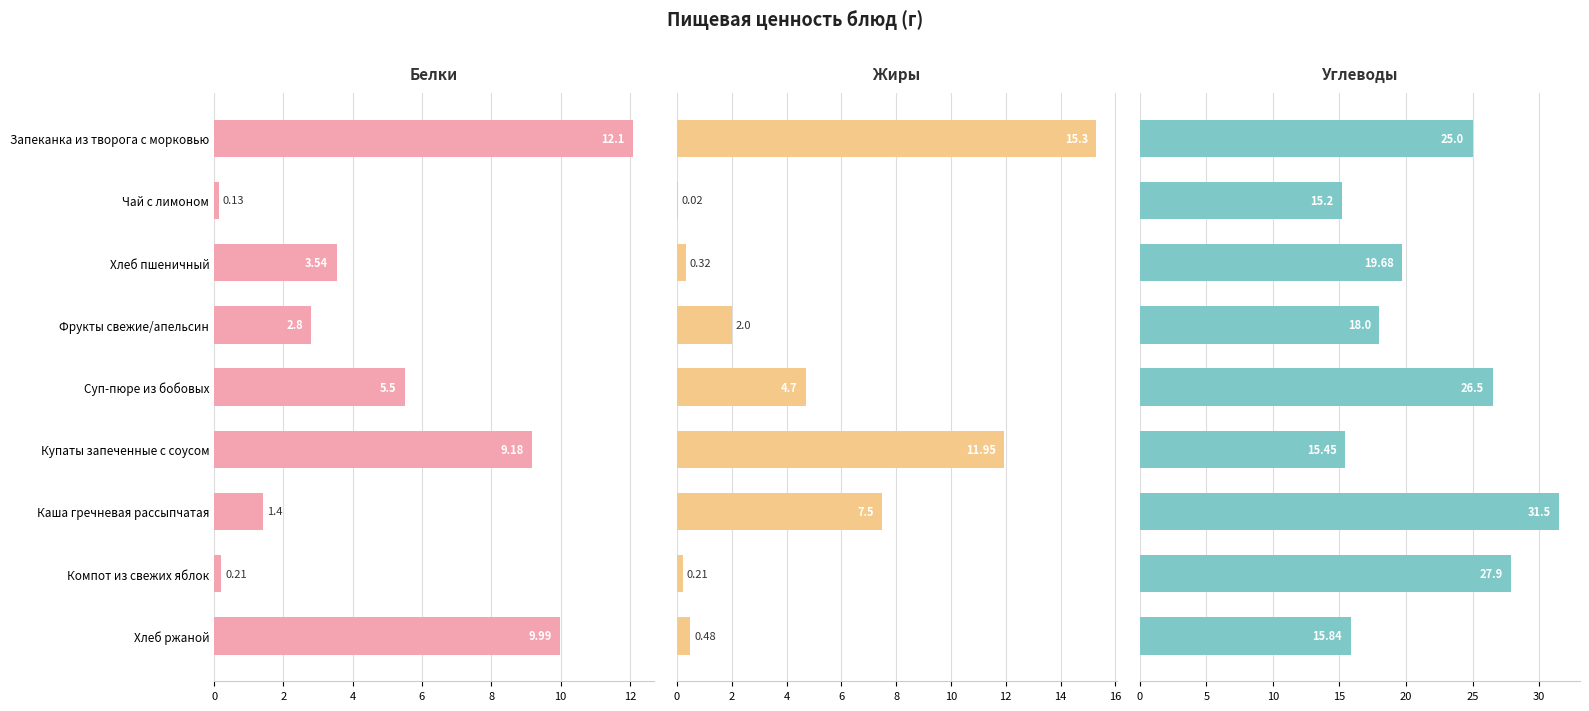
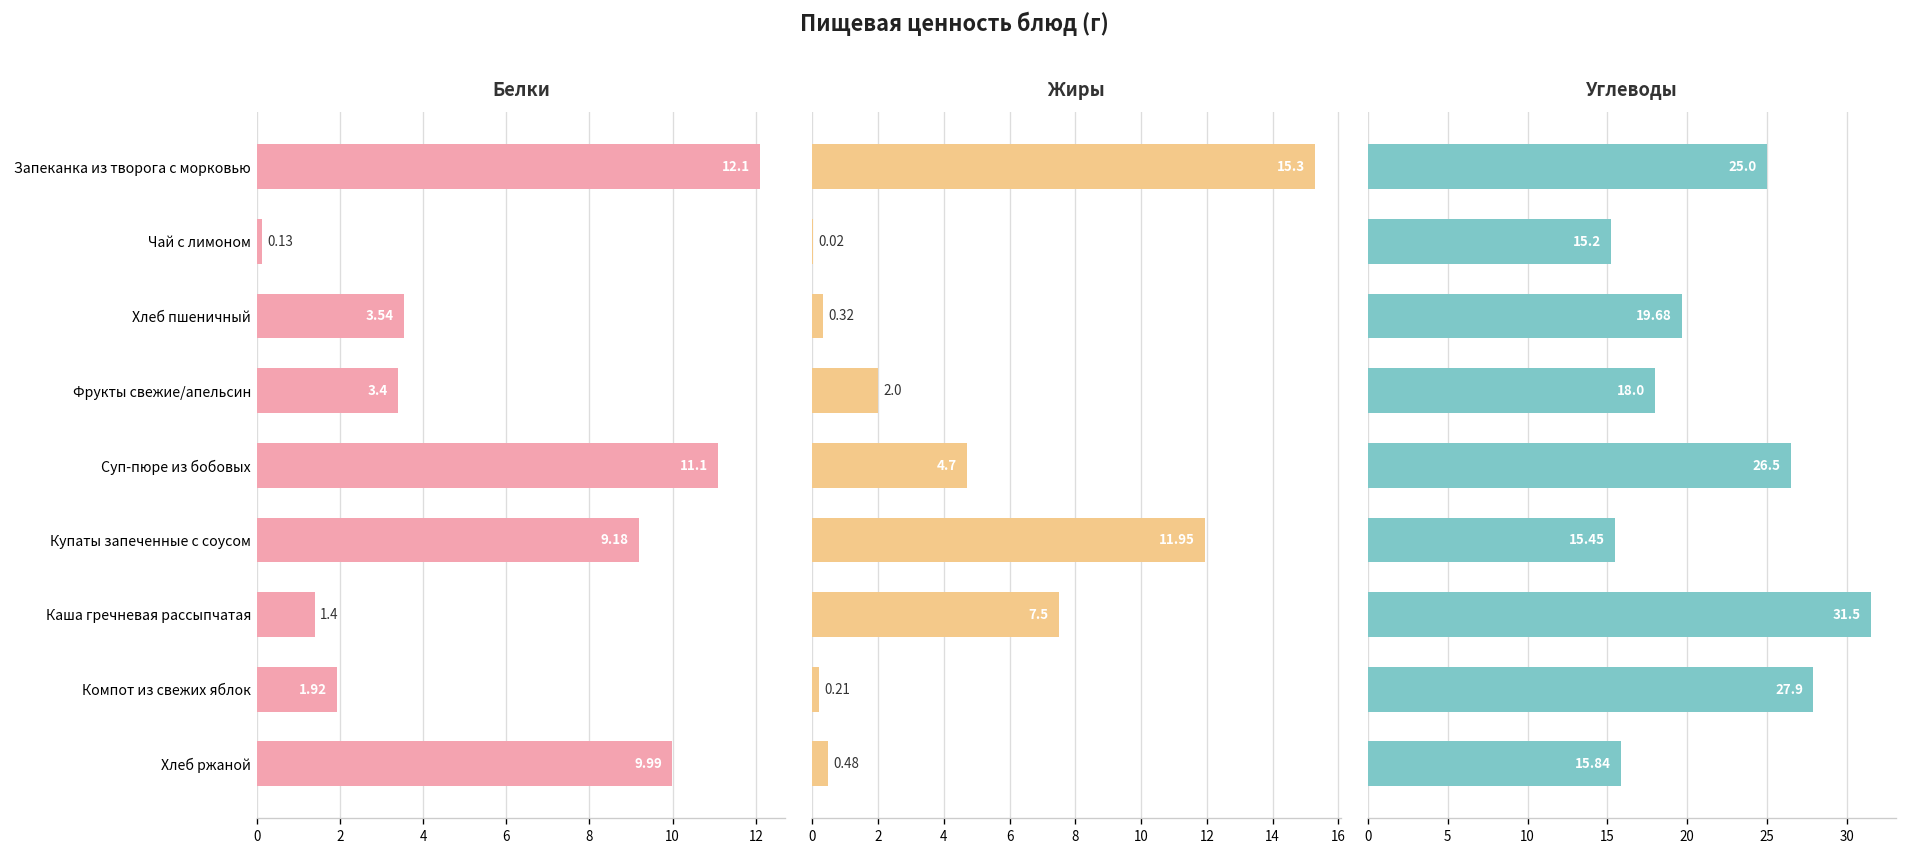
  {
    "Белки": {
      "Запеканка из творога с морковью": 12.1,
      "Чай с лимоном": 0.13,
      "Хлеб пшеничный": 3.54,
-     "Фрукты свежие/апельсин": 2.8,
-     "Суп-пюре из бобовых": 5.5,
+     "Фрукты свежие/апельсин": 3.4,
+     "Суп-пюре из бобовых": 11.1,
      "Купаты запеченные с соусом": 9.18,
      "Каша гречневая рассыпчатая": 1.4,
-     "Компот из свежих яблок": 0.21,
+     "Компот из свежих яблок": 1.92,
      "Хлеб ржаной": 9.99
    }
  }
